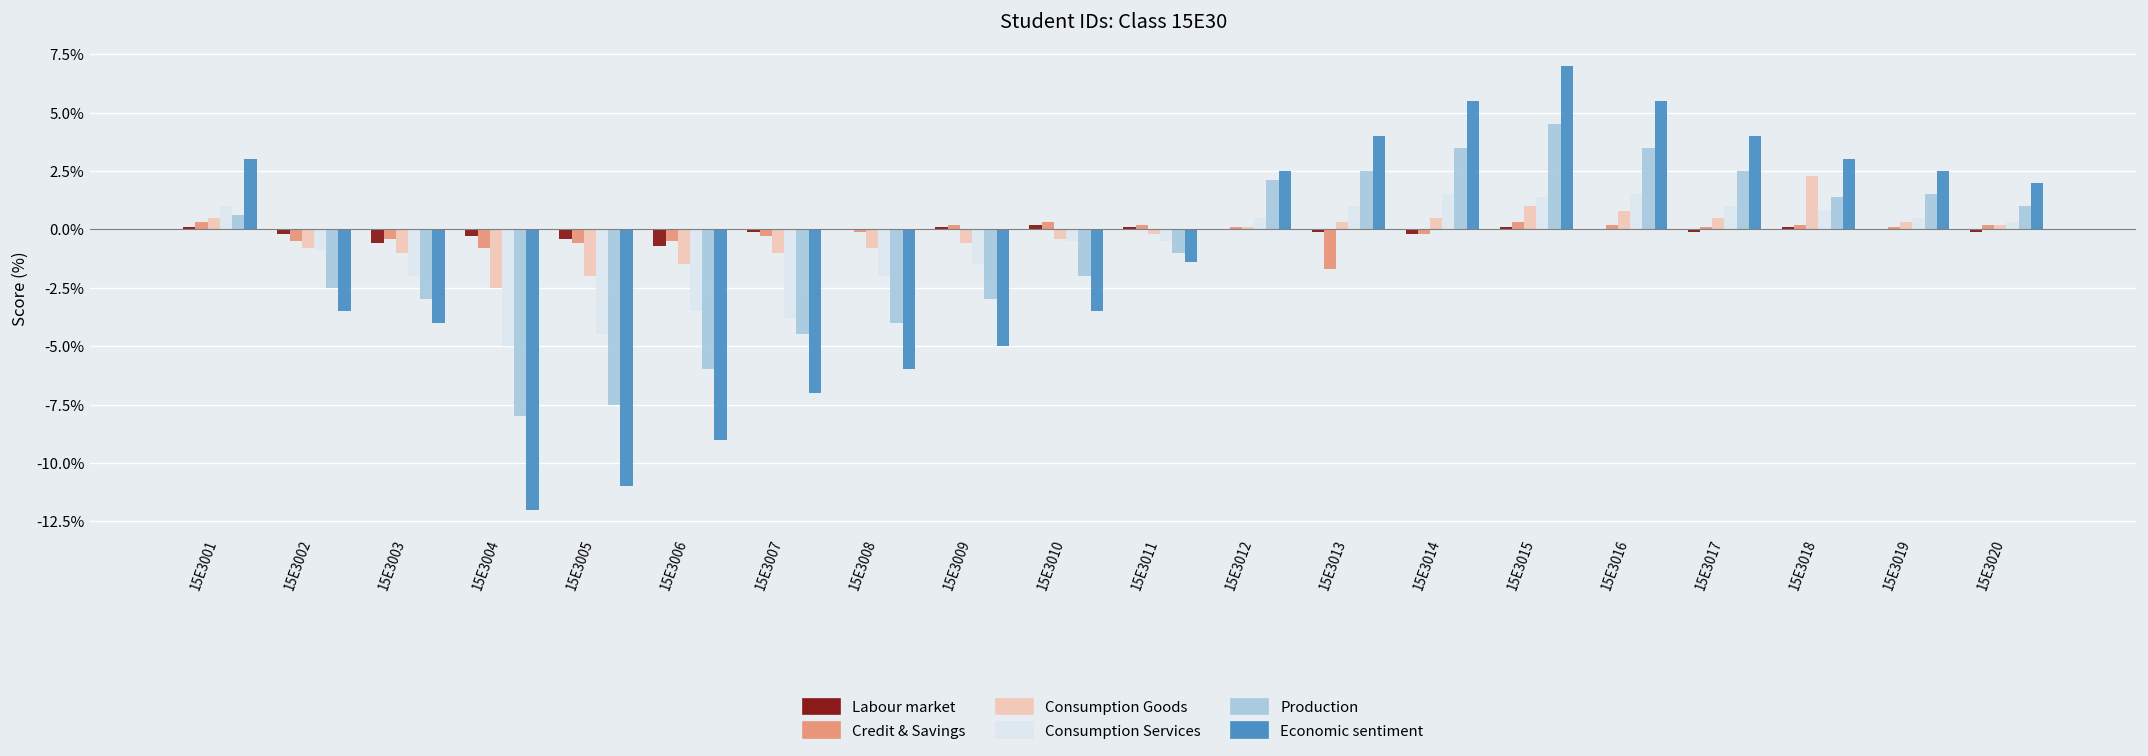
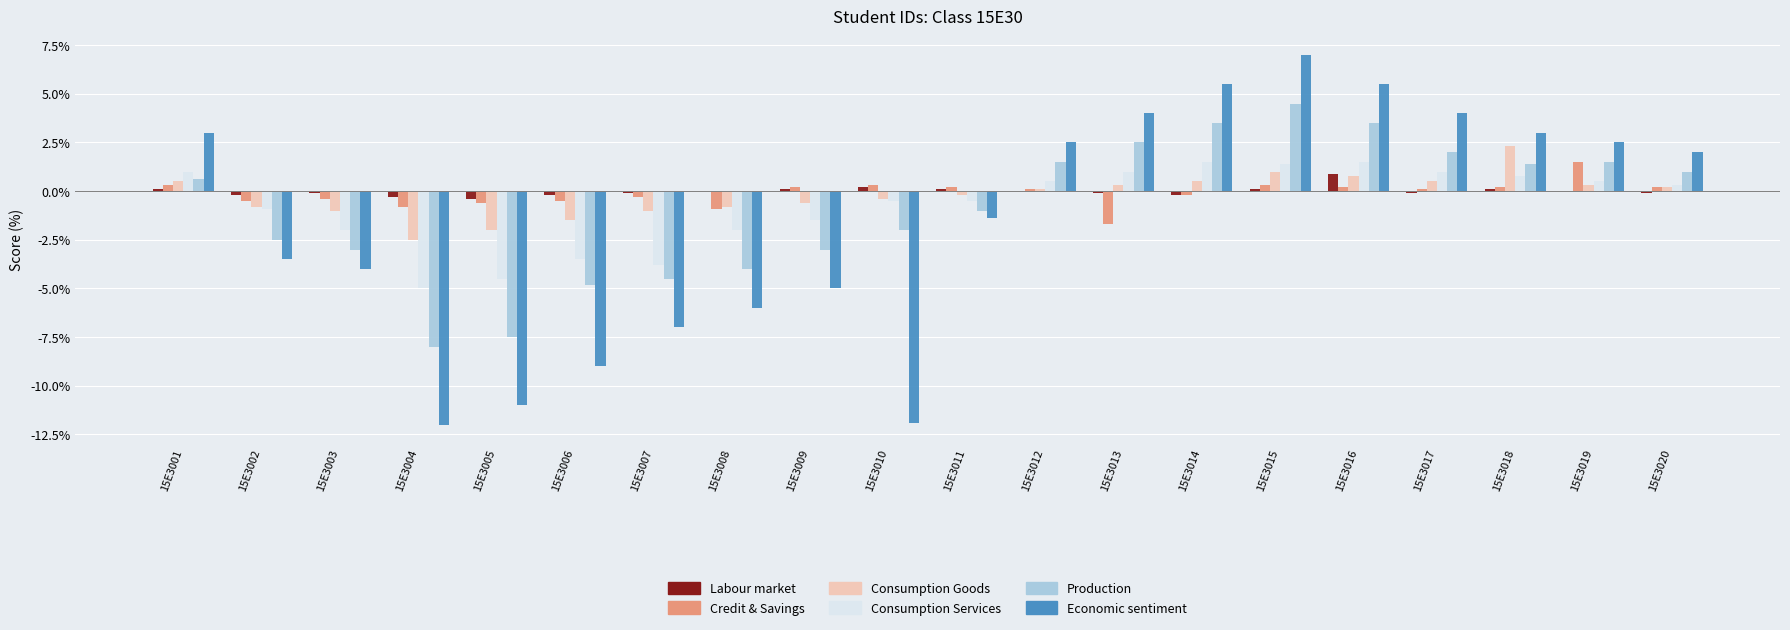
  {
    "Labour market": {
      "15E3002": "-0.2%",
-     "15E3003": "-0.6%",
+     "15E3003": "-0.1%",
      "15E3004": "-0.3%",
      "15E3005": "-0.4%",
-     "15E3006": "-0.7%",
+     "15E3006": "-0.2%",
      "15E3008": "0.0%",
      "15E3010": "0.2%",
      "15E3012": "0.0%",
      "15E3014": "-0.2%",
-     "15E3016": "0.0%",
+     "15E3016": "0.9%",
      "15E3019": "0.0%"
    },
    "Credit & Savings": {
      "15E3001": "0.3%",
      "15E3002": "-0.5%",
      "15E3003": "-0.4%",
      "15E3004": "-0.8%",
      "15E3005": "-0.6%",
      "15E3006": "-0.5%",
      "15E3007": "-0.3%",
-     "15E3008": "-0.1%",
+     "15E3008": "-0.9%",
      "15E3009": "0.2%",
      "15E3010": "0.3%",
      "15E3011": "0.2%",
      "15E3013": "-1.7%",
      "15E3014": "-0.2%",
      "15E3015": "0.3%",
      "15E3016": "0.2%",
      "15E3018": "0.2%",
-     "15E3019": "0.1%",
+     "15E3019": "1.5%",
      "15E3020": "0.2%"
    },
    "Consumption Goods": {
      "15E3001": "0.5%",
      "15E3002": "-0.8%",
      "15E3003": "-1.0%",
      "15E3004": "-2.5%",
      "15E3005": "-2.0%",
      "15E3006": "-1.5%",
      "15E3007": "-1.0%",
      "15E3008": "-0.8%",
      "15E3009": "-0.6%",
      "15E3010": "-0.4%",
      "15E3011": "-0.2%",
      "15E3013": "0.3%",
      "15E3014": "0.5%",
      "15E3015": "1.0%",
      "15E3016": "0.8%",
      "15E3017": "0.5%",
      "15E3018": "2.3%",
      "15E3019": "0.3%",
      "15E3020": "0.2%"
    },
    "Consumption Services": {
      "15E3001": "1.0%",
      "15E3002": "-0.9%",
      "15E3003": "-2.0%",
      "15E3004": "-5.0%",
      "15E3005": "-4.5%",
      "15E3006": "-3.5%",
      "15E3007": "-3.8%",
      "15E3008": "-2.0%",
      "15E3009": "-1.5%",
      "15E3010": "-0.5%",
      "15E3011": "-0.5%",
      "15E3012": "0.5%",
      "15E3013": "1.0%",
      "15E3014": "1.5%",
      "15E3015": "1.4%",
      "15E3016": "1.5%",
      "15E3017": "1.0%",
      "15E3018": "0.8%",
      "15E3019": "0.5%",
      "15E3020": "0.3%"
    },
    "Production": {
      "15E3001": "0.6%",
      "15E3002": "-2.5%",
      "15E3003": "-3.0%",
      "15E3004": "-8.0%",
      "15E3005": "-7.5%",
-     "15E3006": "-6.0%",
+     "15E3006": "-4.8%",
      "15E3007": "-4.5%",
      "15E3008": "-4.0%",
      "15E3009": "-3.0%",
      "15E3010": "-2.0%",
      "15E3011": "-1.0%",
-     "15E3012": "2.1%",
+     "15E3012": "1.5%",
      "15E3013": "2.5%",
      "15E3014": "3.5%",
      "15E3015": "4.5%",
      "15E3016": "3.5%",
-     "15E3017": "2.5%",
+     "15E3017": "2.0%",
      "15E3018": "1.4%",
      "15E3019": "1.5%",
      "15E3020": "1.0%"
    },
    "Economic sentiment": {
      "15E3001": "3.0%",
      "15E3002": "-3.5%",
      "15E3003": "-4.0%",
      "15E3004": "-12.0%",
      "15E3005": "-11.0%",
      "15E3006": "-9.0%",
      "15E3007": "-7.0%",
      "15E3008": "-6.0%",
      "15E3009": "-5.0%",
-     "15E3010": "-3.5%",
+     "15E3010": "-11.9%",
      "15E3011": "-1.4%",
      "15E3012": "2.5%",
      "15E3013": "4.0%",
      "15E3014": "5.5%",
      "15E3015": "7.0%",
      "15E3016": "5.5%",
      "15E3017": "4.0%",
      "15E3018": "3.0%",
      "15E3019": "2.5%",
      "15E3020": "2.0%"
    }
  }
